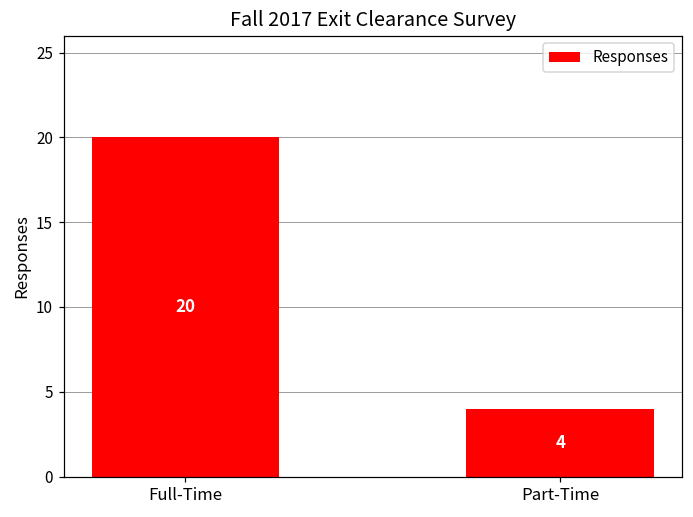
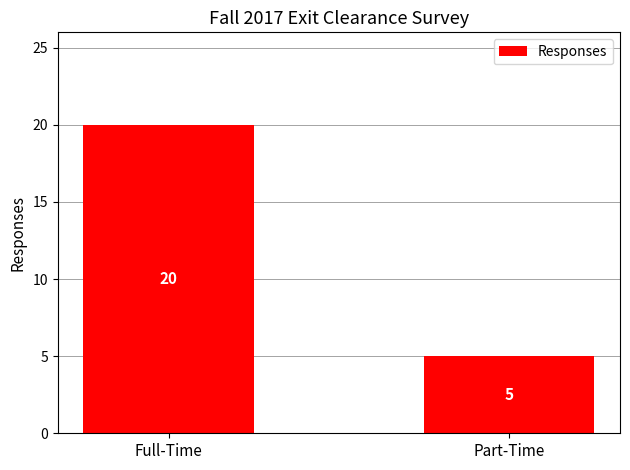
  {
    "Full-Time": 20,
-   "Part-Time": 4
+   "Part-Time": 5
  }
